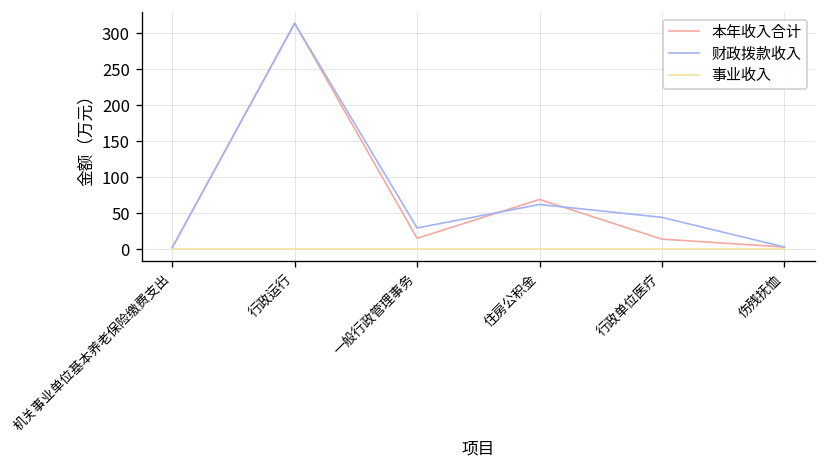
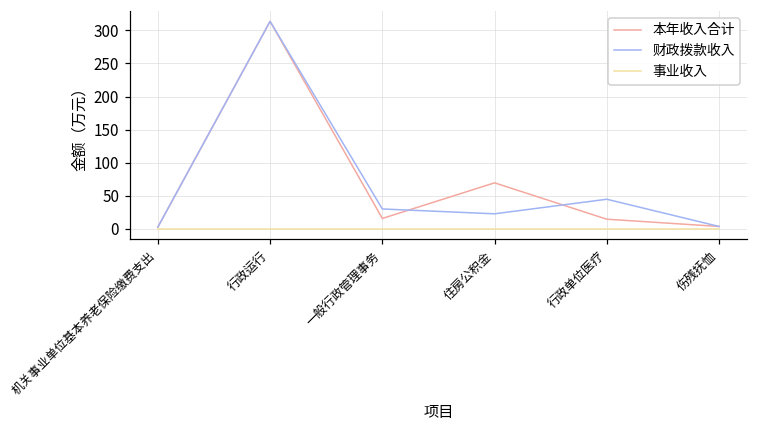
  {
    "财政拨款收入": {
      "一般行政管理事务": 30,
-     "住房公积金": 60,
+     "住房公积金": 20,
      "行政单位医疗": 40
    }
  }
